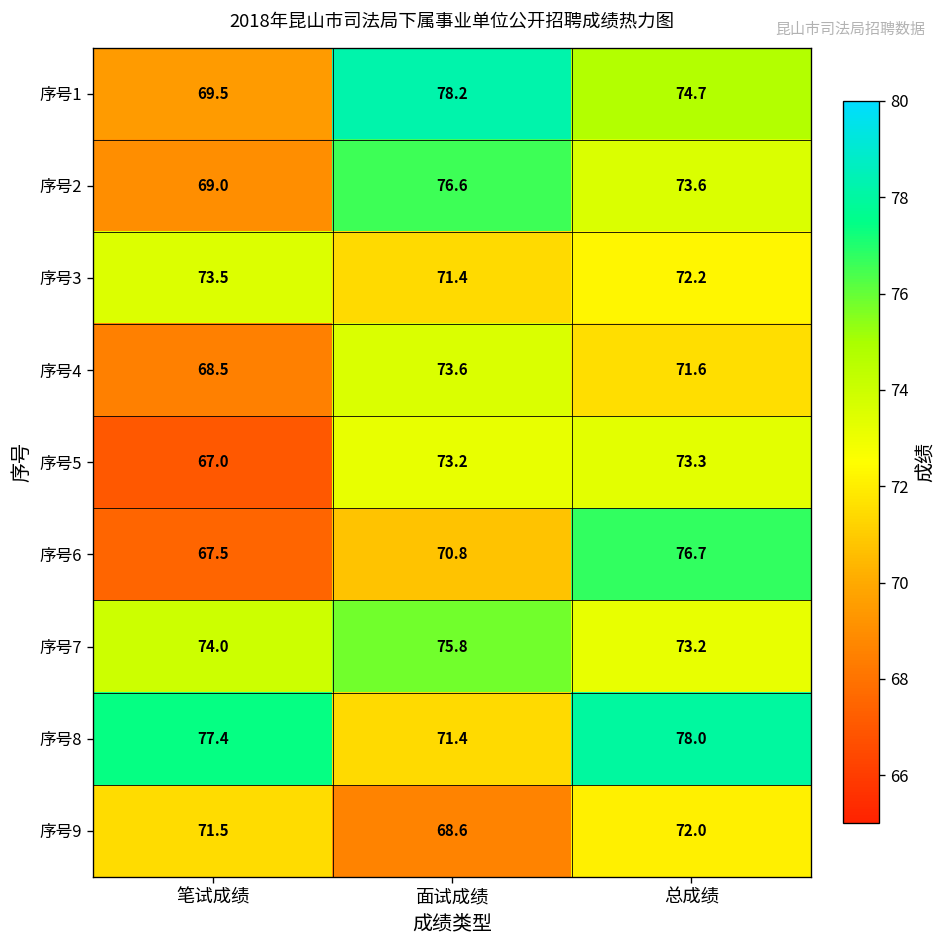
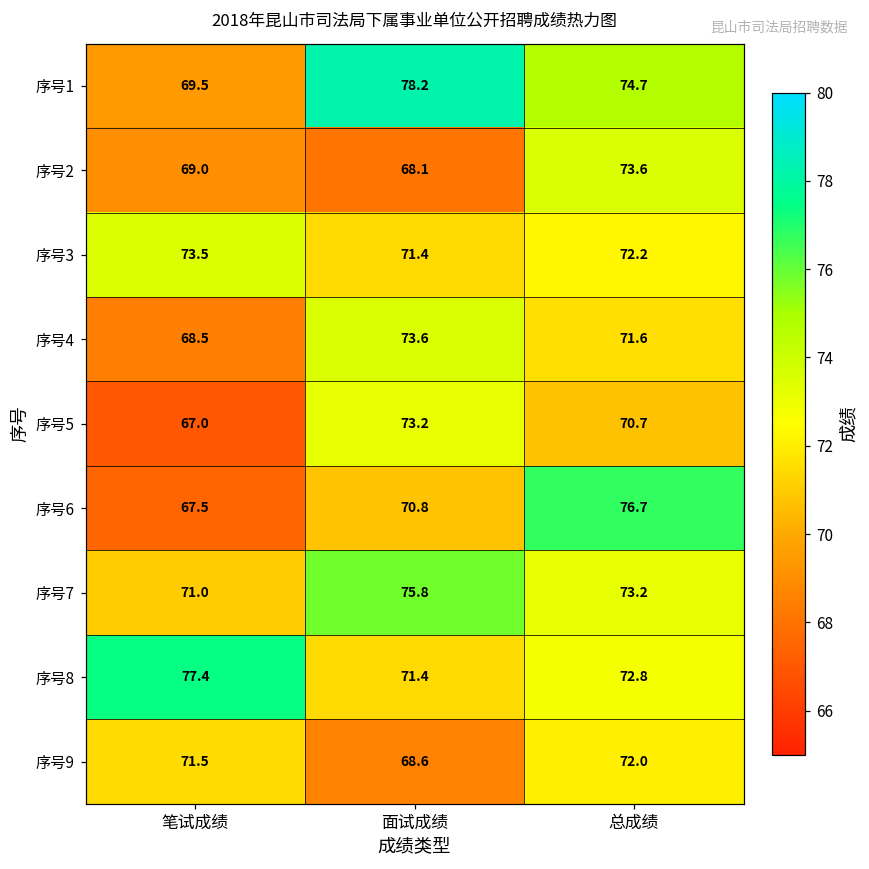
  {
    "序号1": {
      "笔试成绩": 69.5,
      "面试成绩": 78.2,
      "总成绩": 74.7
    },
    "序号2": {
      "笔试成绩": 69.0,
-     "面试成绩": 76.6,
+     "面试成绩": 68.1,
      "总成绩": 73.6
    },
    "序号3": {
      "笔试成绩": 73.5,
      "面试成绩": 71.4,
      "总成绩": 72.2
    },
    "序号4": {
      "笔试成绩": 68.5,
      "面试成绩": 73.6,
      "总成绩": 71.6
    },
    "序号5": {
      "笔试成绩": 67.0,
      "面试成绩": 73.2,
-     "总成绩": 73.3
+     "总成绩": 70.7
    },
    "序号6": {
      "笔试成绩": 67.5,
      "面试成绩": 70.8,
      "总成绩": 76.7
    },
    "序号7": {
-     "笔试成绩": 74.0,
+     "笔试成绩": 71.0,
      "面试成绩": 75.8,
      "总成绩": 73.2
    },
    "序号8": {
      "笔试成绩": 77.4,
      "面试成绩": 71.4,
-     "总成绩": 78.0
+     "总成绩": 72.8
    },
    "序号9": {
      "笔试成绩": 71.5,
      "面试成绩": 68.6,
      "总成绩": 72.0
    }
  }
